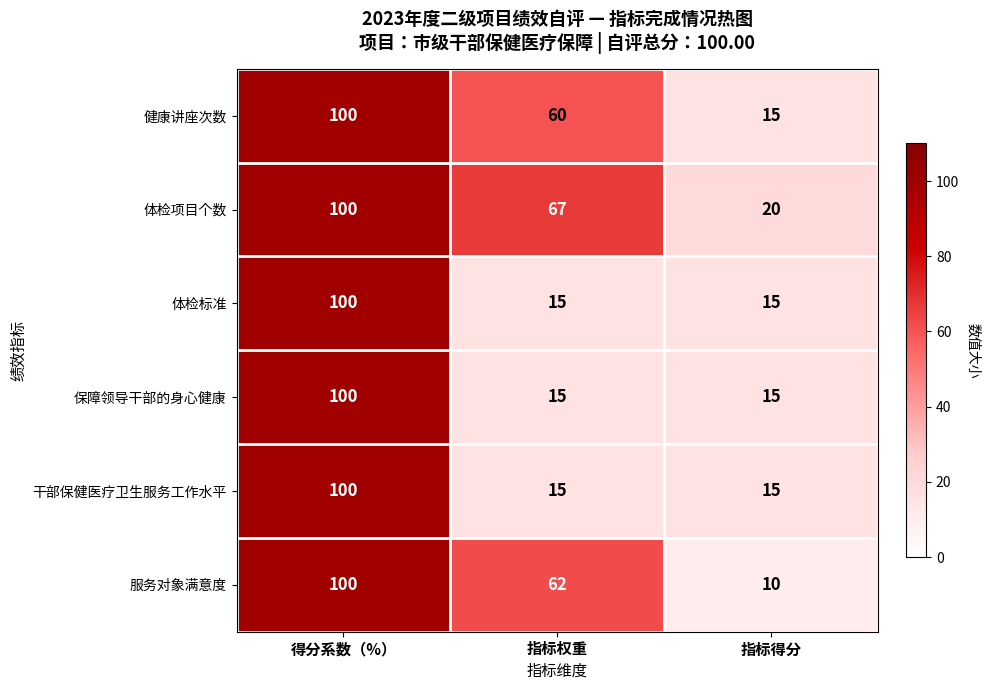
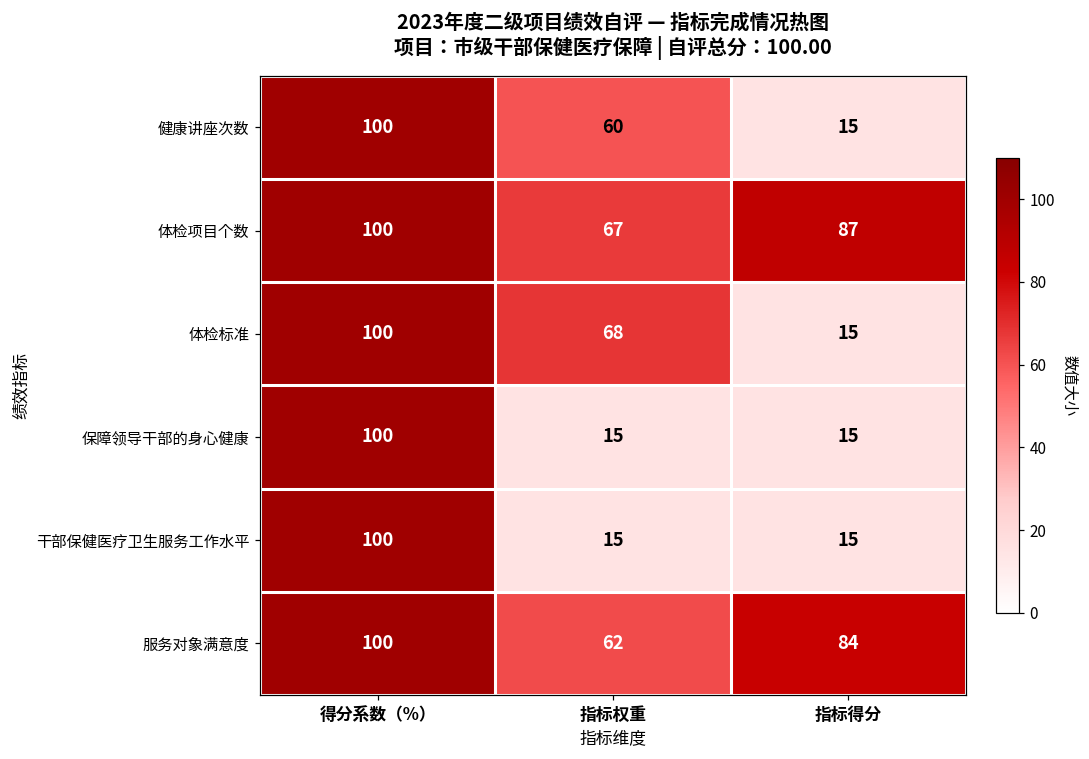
  {
    "健康讲座次数": {
      "得分系数（%）": 100,
      "指标权重": 60,
      "指标得分": 15
    },
    "体检项目个数": {
      "得分系数（%）": 100,
      "指标权重": 67,
-     "指标得分": 20
+     "指标得分": 87
    },
    "体检标准": {
      "得分系数（%）": 100,
-     "指标权重": 15,
+     "指标权重": 68,
      "指标得分": 15
    },
    "保障领导干部的身心健康": {
      "得分系数（%）": 100,
      "指标权重": 15,
      "指标得分": 15
    },
    "干部保健医疗卫生服务工作水平": {
      "得分系数（%）": 100,
      "指标权重": 15,
      "指标得分": 15
    },
    "服务对象满意度": {
      "得分系数（%）": 100,
      "指标权重": 62,
-     "指标得分": 10
+     "指标得分": 84
    }
  }
